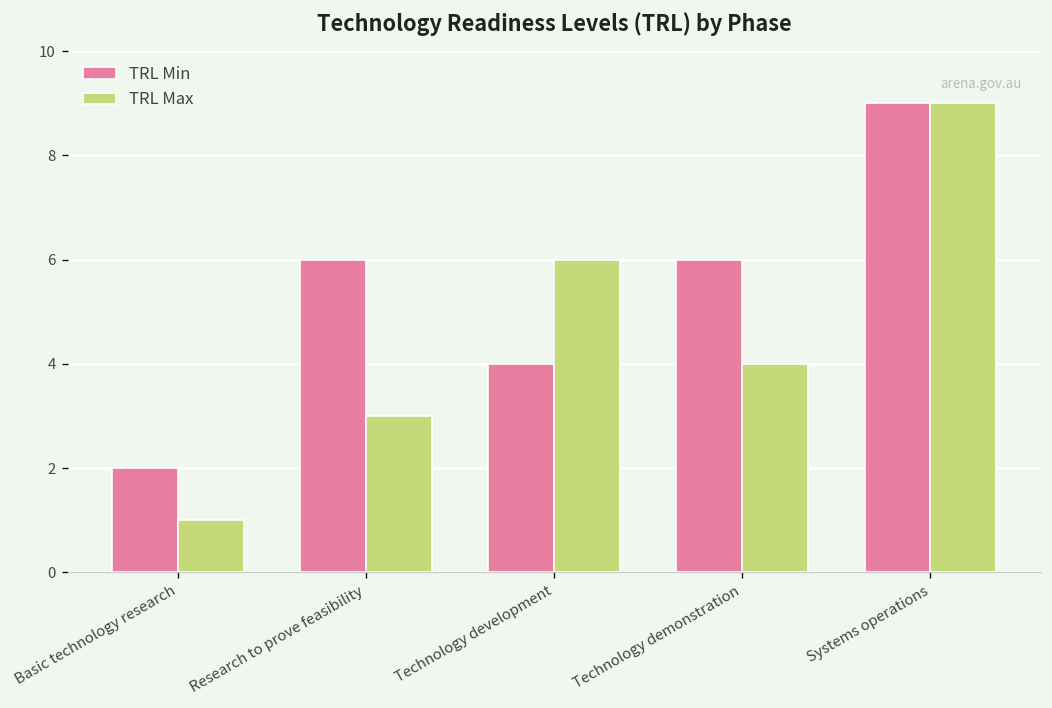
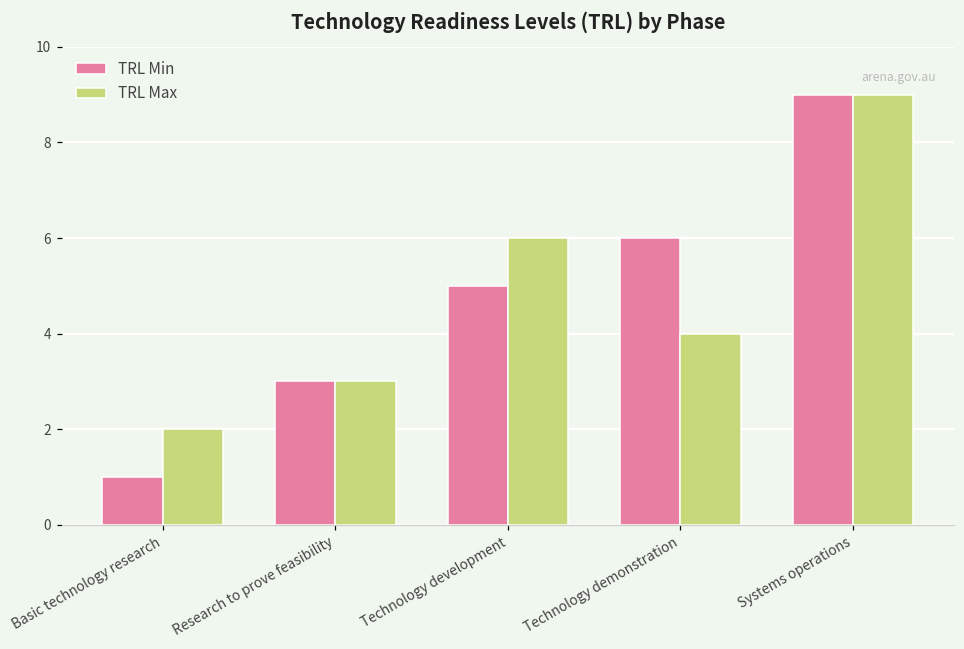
  {
    "TRL Min": {
-     "Basic technology research": 2,
-     "Research to prove feasibility": 6,
-     "Technology development": 4,
+     "Basic technology research": 1,
+     "Research to prove feasibility": 3,
+     "Technology development": 5,
      "Technology demonstration": 6,
      "Systems operations": 9
    },
    "TRL Max": {
-     "Basic technology research": 1,
+     "Basic technology research": 2,
      "Research to prove feasibility": 3,
      "Technology development": 6,
      "Technology demonstration": 4,
      "Systems operations": 9
    }
  }
